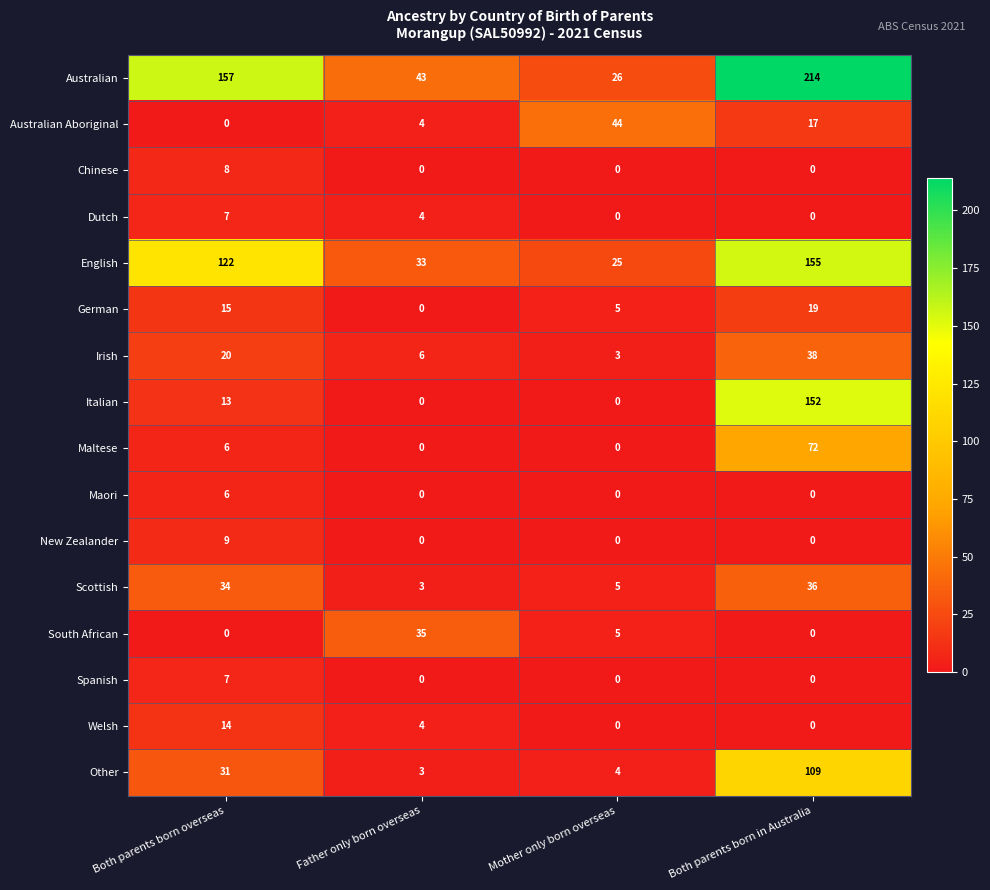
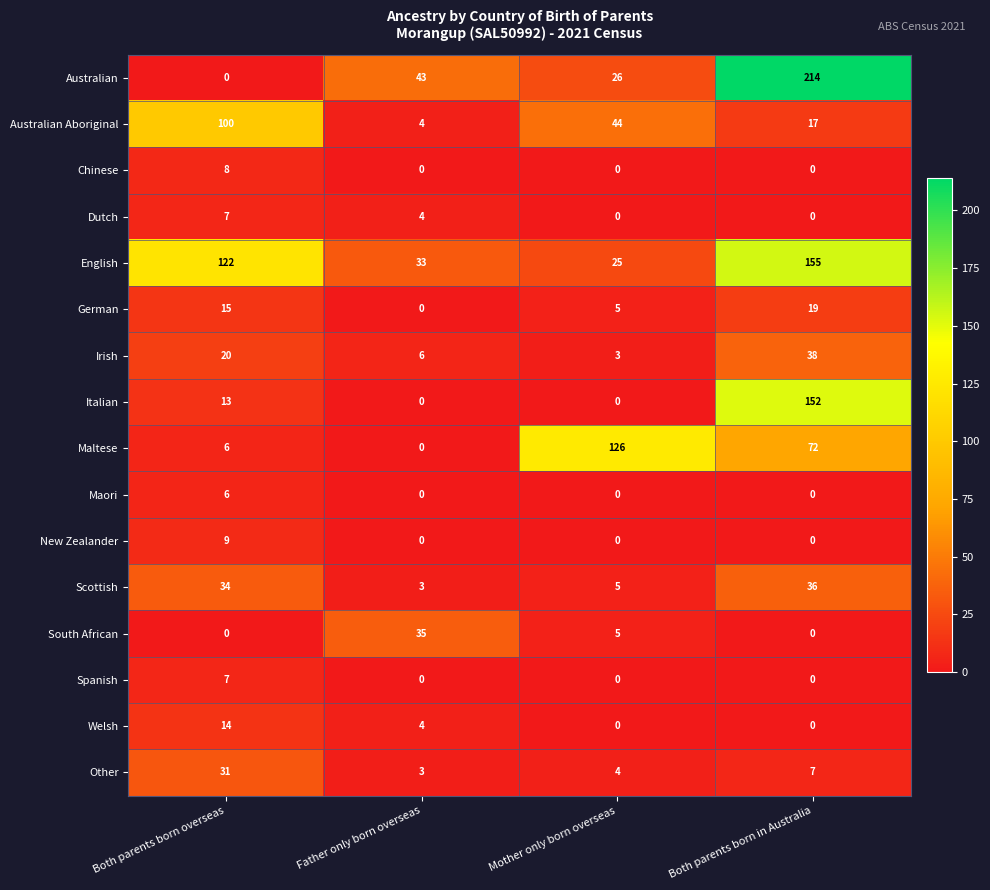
  {
    "Australian": {
-     "Both parents born overseas": 157,
+     "Both parents born overseas": 0,
      "Father only born overseas": 43,
      "Mother only born overseas": 26,
      "Both parents born in Australia": 214
    },
    "Australian Aboriginal": {
-     "Both parents born overseas": 0,
+     "Both parents born overseas": 100,
      "Father only born overseas": 4,
      "Mother only born overseas": 44,
      "Both parents born in Australia": 17
    },
    "Chinese": {
      "Both parents born overseas": 8,
      "Father only born overseas": 0,
      "Mother only born overseas": 0,
      "Both parents born in Australia": 0
    },
    "Dutch": {
      "Both parents born overseas": 7,
      "Father only born overseas": 4,
      "Mother only born overseas": 0,
      "Both parents born in Australia": 0
    },
    "English": {
      "Both parents born overseas": 122,
      "Father only born overseas": 33,
      "Mother only born overseas": 25,
      "Both parents born in Australia": 155
    },
    "German": {
      "Both parents born overseas": 15,
      "Father only born overseas": 0,
      "Mother only born overseas": 5,
      "Both parents born in Australia": 19
    },
    "Irish": {
      "Both parents born overseas": 20,
      "Father only born overseas": 6,
      "Mother only born overseas": 3,
      "Both parents born in Australia": 38
    },
    "Italian": {
      "Both parents born overseas": 13,
      "Father only born overseas": 0,
      "Mother only born overseas": 0,
      "Both parents born in Australia": 152
    },
    "Maltese": {
      "Both parents born overseas": 6,
      "Father only born overseas": 0,
-     "Mother only born overseas": 0,
+     "Mother only born overseas": 126,
      "Both parents born in Australia": 72
    },
    "Maori": {
      "Both parents born overseas": 6,
      "Father only born overseas": 0,
      "Mother only born overseas": 0,
      "Both parents born in Australia": 0
    },
    "New Zealander": {
      "Both parents born overseas": 9,
      "Father only born overseas": 0,
      "Mother only born overseas": 0,
      "Both parents born in Australia": 0
    },
    "Scottish": {
      "Both parents born overseas": 34,
      "Father only born overseas": 3,
      "Mother only born overseas": 5,
      "Both parents born in Australia": 36
    },
    "South African": {
      "Both parents born overseas": 0,
      "Father only born overseas": 35,
      "Mother only born overseas": 5,
      "Both parents born in Australia": 0
    },
    "Spanish": {
      "Both parents born overseas": 7,
      "Father only born overseas": 0,
      "Mother only born overseas": 0,
      "Both parents born in Australia": 0
    },
    "Welsh": {
      "Both parents born overseas": 14,
      "Father only born overseas": 4,
      "Mother only born overseas": 0,
      "Both parents born in Australia": 0
    },
    "Other": {
      "Both parents born overseas": 31,
      "Father only born overseas": 3,
      "Mother only born overseas": 4,
-     "Both parents born in Australia": 109
+     "Both parents born in Australia": 7
    }
  }
